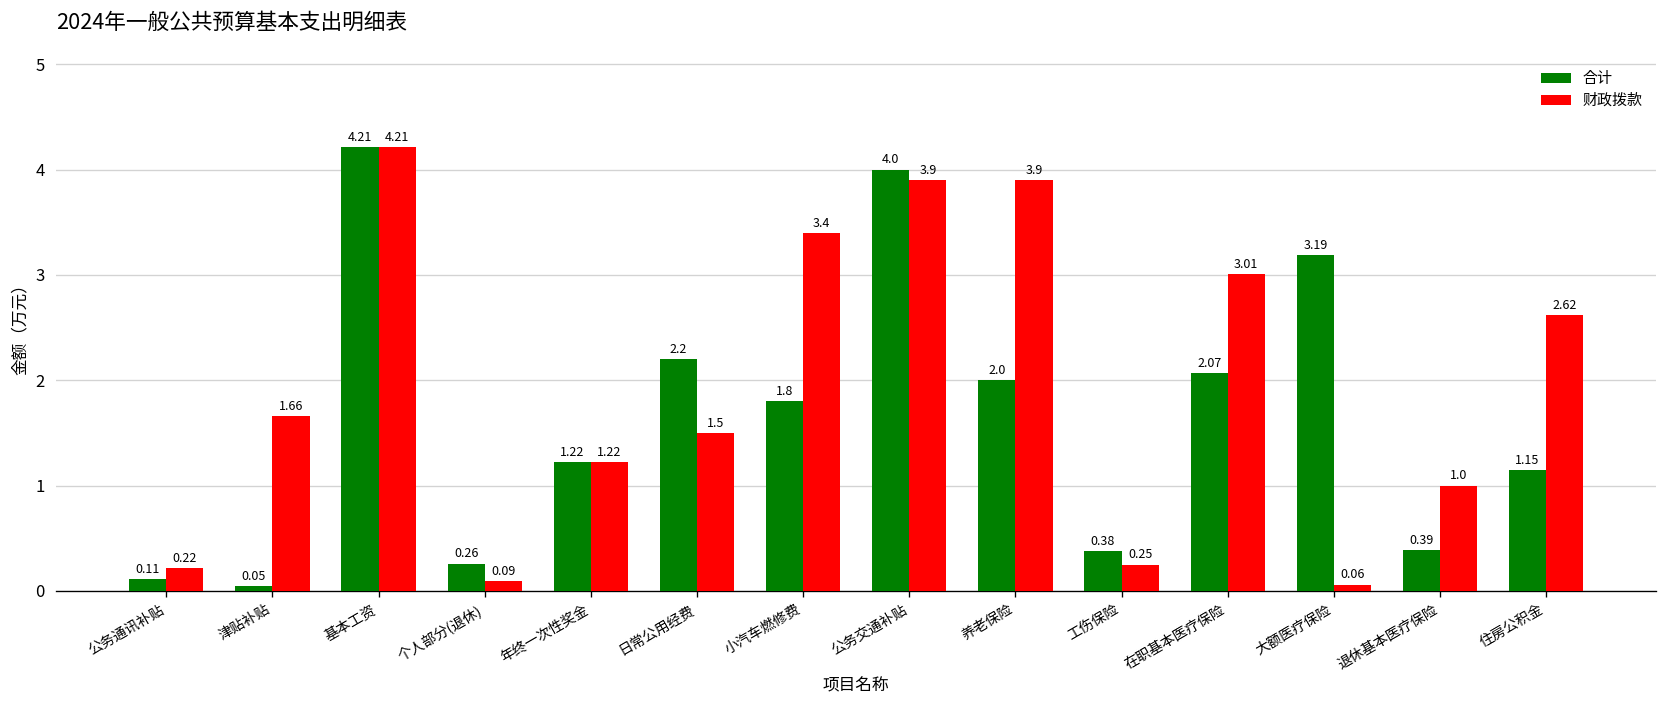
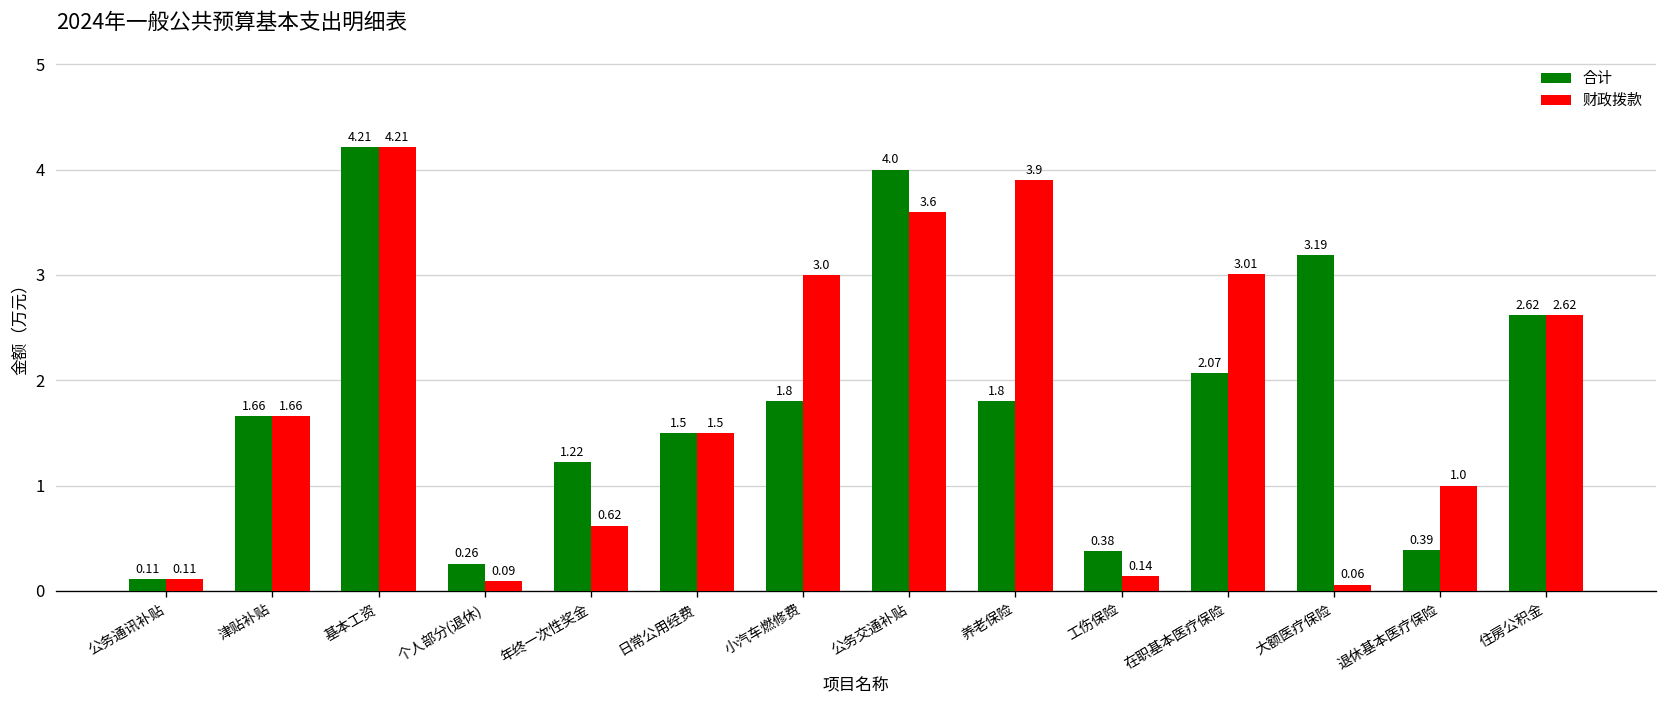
  {
    "合计": {
      "公务通讯补贴": 0.11,
-     "津贴补贴": 0.05,
+     "津贴补贴": 1.66,
      "基本工资": 4.21,
      "个人部分(退休)": 0.26,
      "年终一次性奖金": 1.22,
-     "日常公用经费": 2.2,
+     "日常公用经费": 1.5,
      "小汽车燃修费": 1.8,
      "公务交通补贴": 4.0,
-     "养老保险": 2.0,
+     "养老保险": 1.8,
      "工伤保险": 0.38,
      "在职基本医疗保险": 2.07,
      "大额医疗保险": 3.19,
      "退休基本医疗保险": 0.39,
-     "住房公积金": 1.15
+     "住房公积金": 2.62
    },
    "财政拨款": {
-     "公务通讯补贴": 0.22,
+     "公务通讯补贴": 0.11,
      "津贴补贴": 1.66,
      "基本工资": 4.21,
      "个人部分(退休)": 0.09,
-     "年终一次性奖金": 1.22,
+     "年终一次性奖金": 0.62,
      "日常公用经费": 1.5,
-     "小汽车燃修费": 3.4,
-     "公务交通补贴": 3.9,
+     "小汽车燃修费": 3.0,
+     "公务交通补贴": 3.6,
      "养老保险": 3.9,
-     "工伤保险": 0.25,
+     "工伤保险": 0.14,
      "在职基本医疗保险": 3.01,
      "大额医疗保险": 0.06,
      "退休基本医疗保险": 1.0,
      "住房公积金": 2.62
    }
  }
